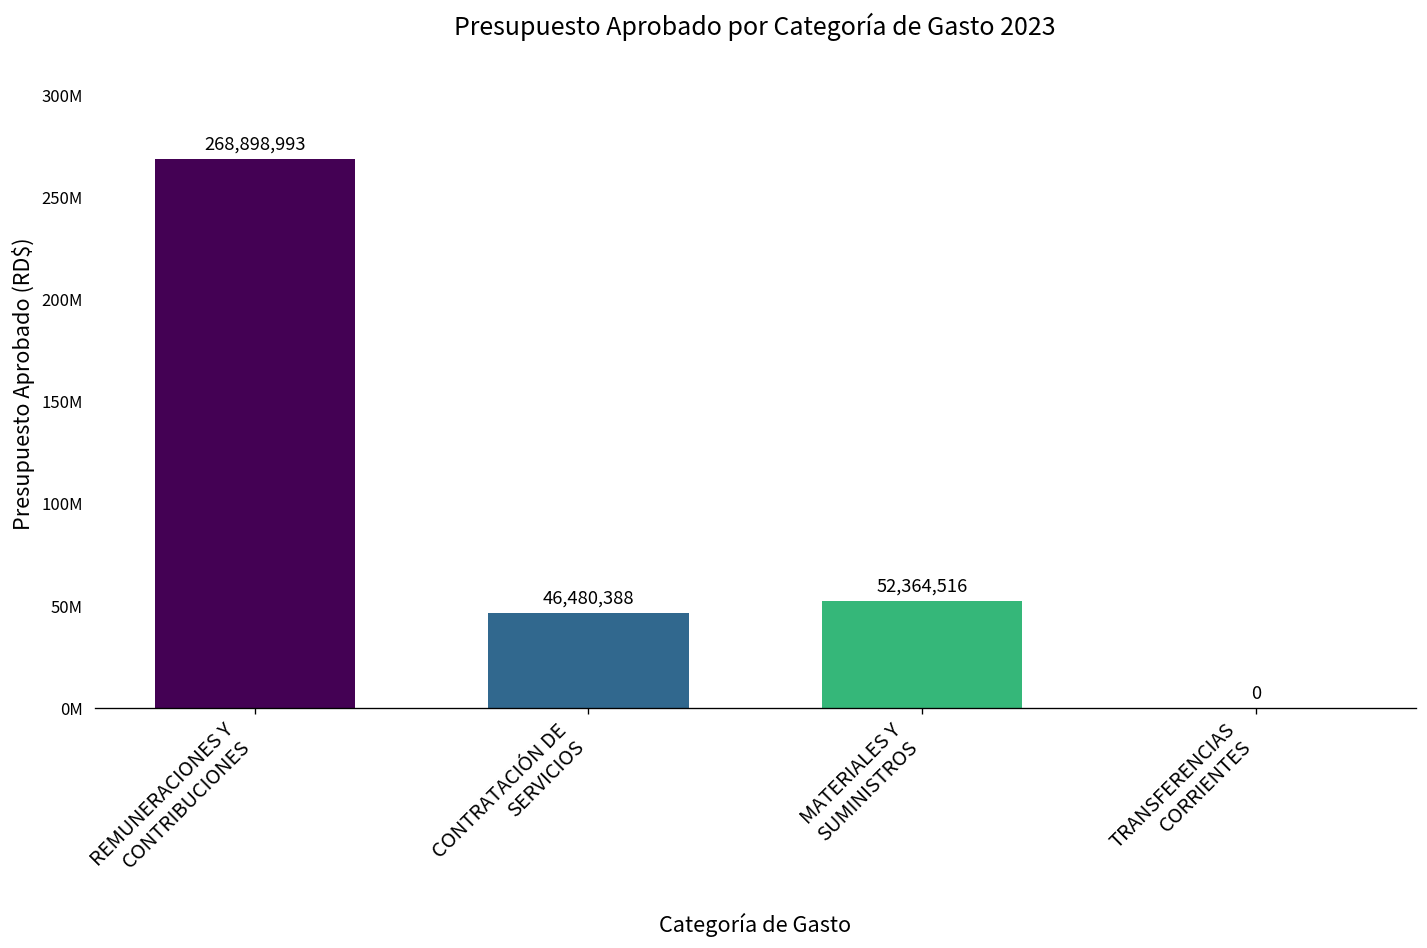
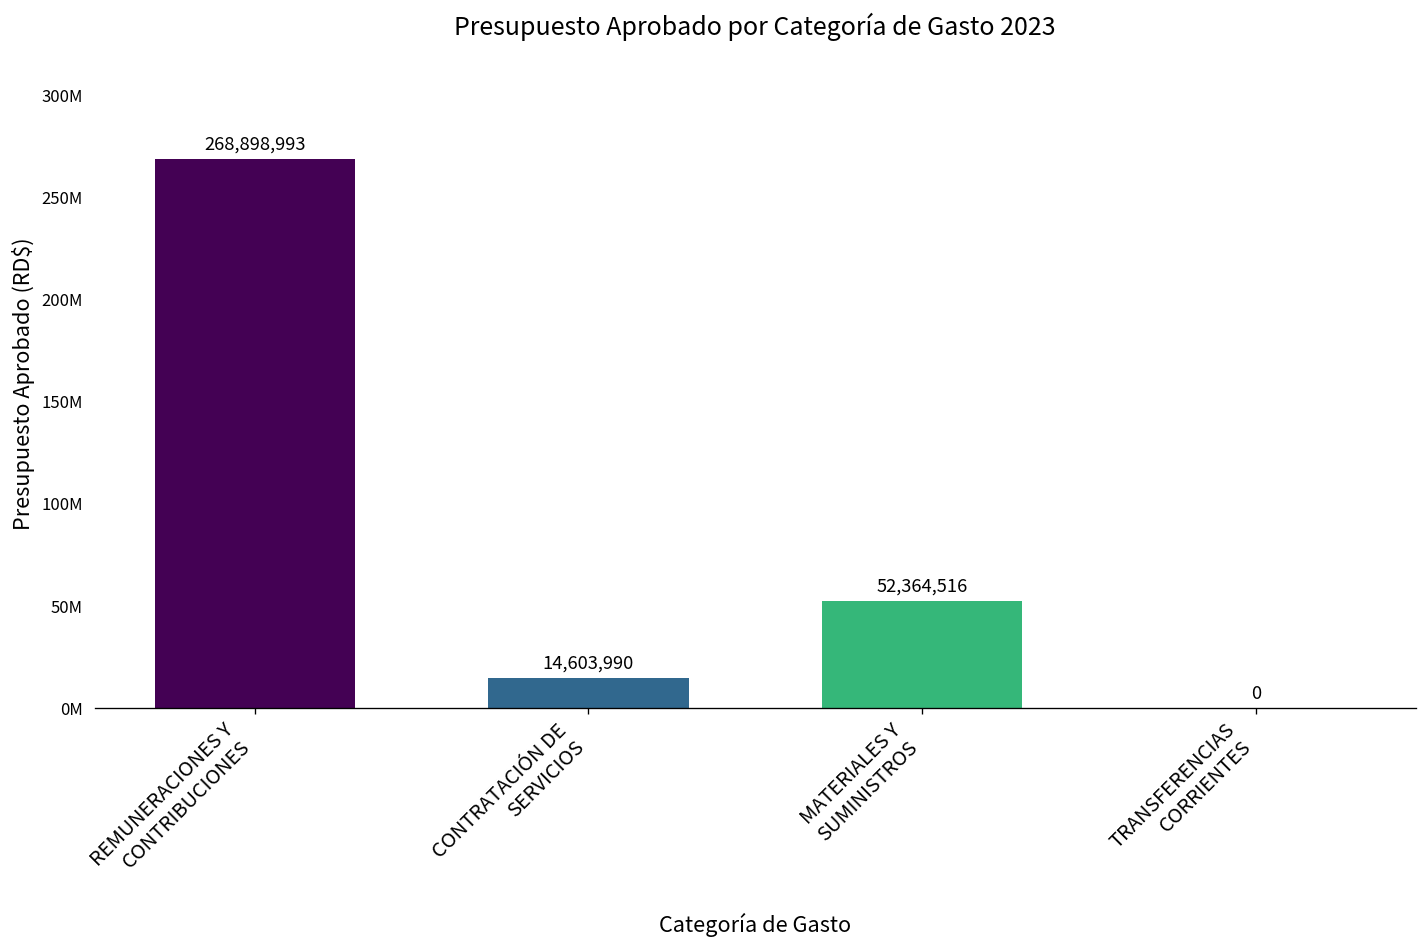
  {
    "REMUNERACIONES Y CONTRIBUCIONES": "268,898,993",
-   "CONTRATACIÓN DE SERVICIOS": "46,480,388",
+   "CONTRATACIÓN DE SERVICIOS": "14,603,990",
    "MATERIALES Y SUMINISTROS": "52,364,516",
    "TRANSFERENCIAS CORRIENTES": "0"
  }
